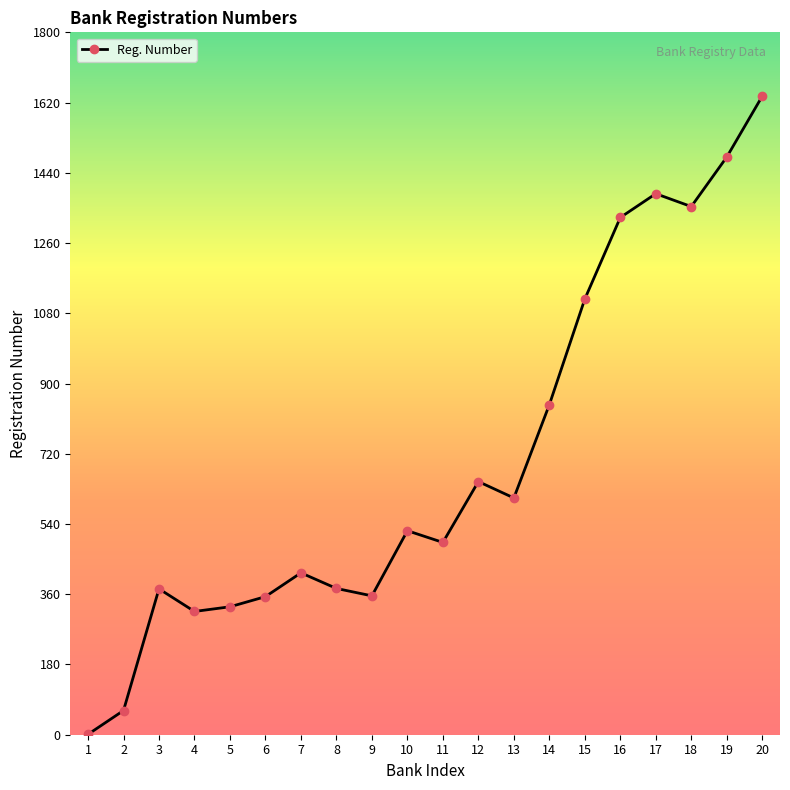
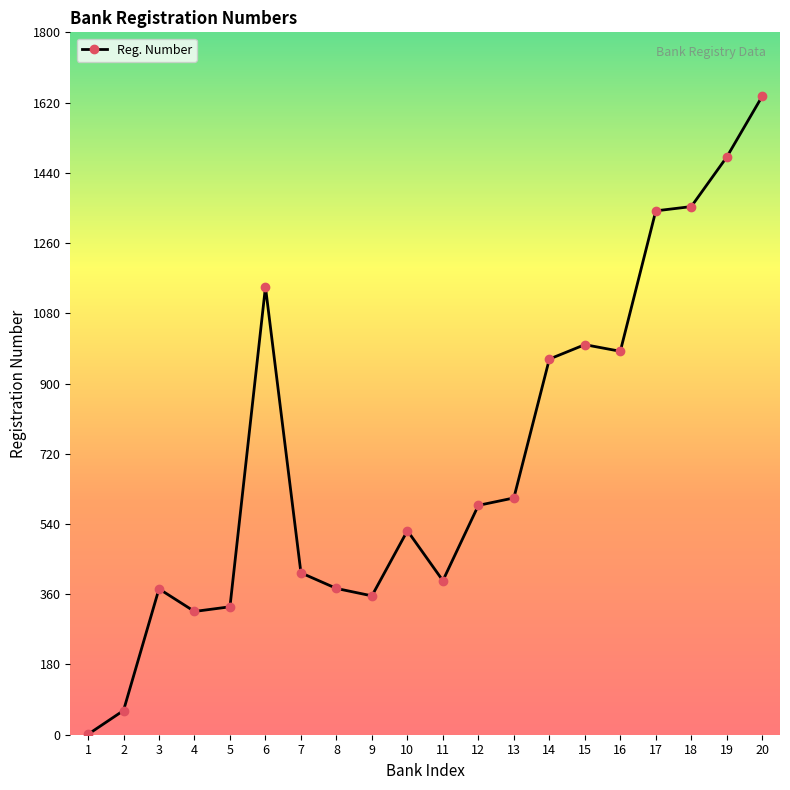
  {
    "1": 0,
    "2": 60,
    "3": 370,
    "4": 320,
    "5": 330,
-   "6": 350,
+   "6": 1150,
    "7": 420,
    "8": 380,
    "9": 360,
    "10": 520,
-   "11": 490,
-   "12": 650,
+   "11": 400,
+   "12": 590,
    "13": 610,
-   "14": 850,
-   "15": 1120,
-   "16": 1330,
-   "17": 1390,
+   "14": 960,
+   "15": 1000,
+   "16": 980,
+   "17": 1340,
    "18": 1350,
    "19": 1480,
    "20": 1640
  }
